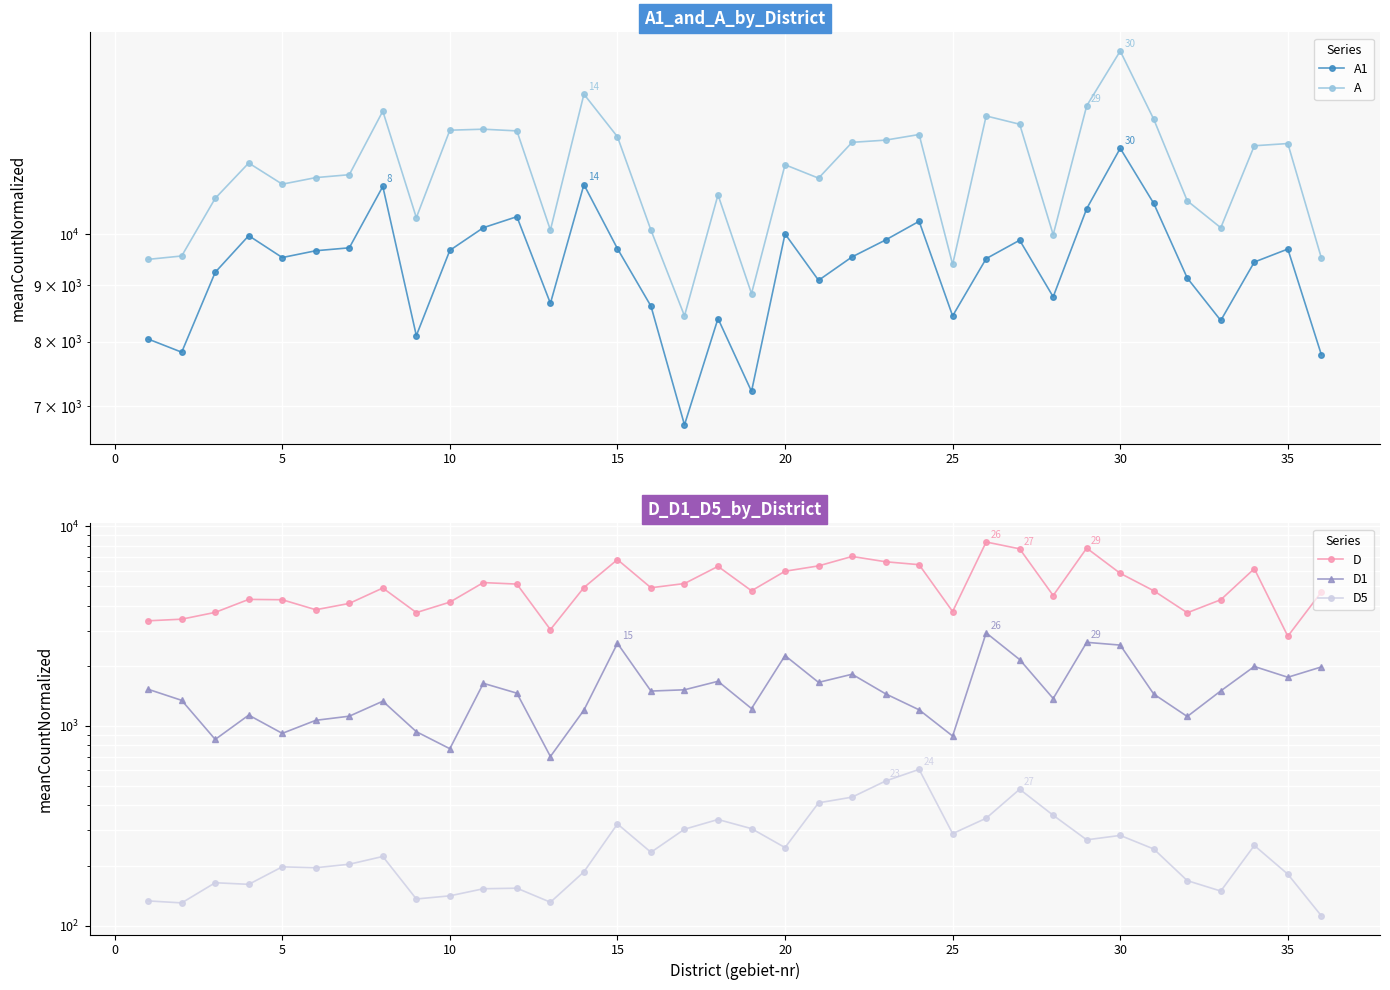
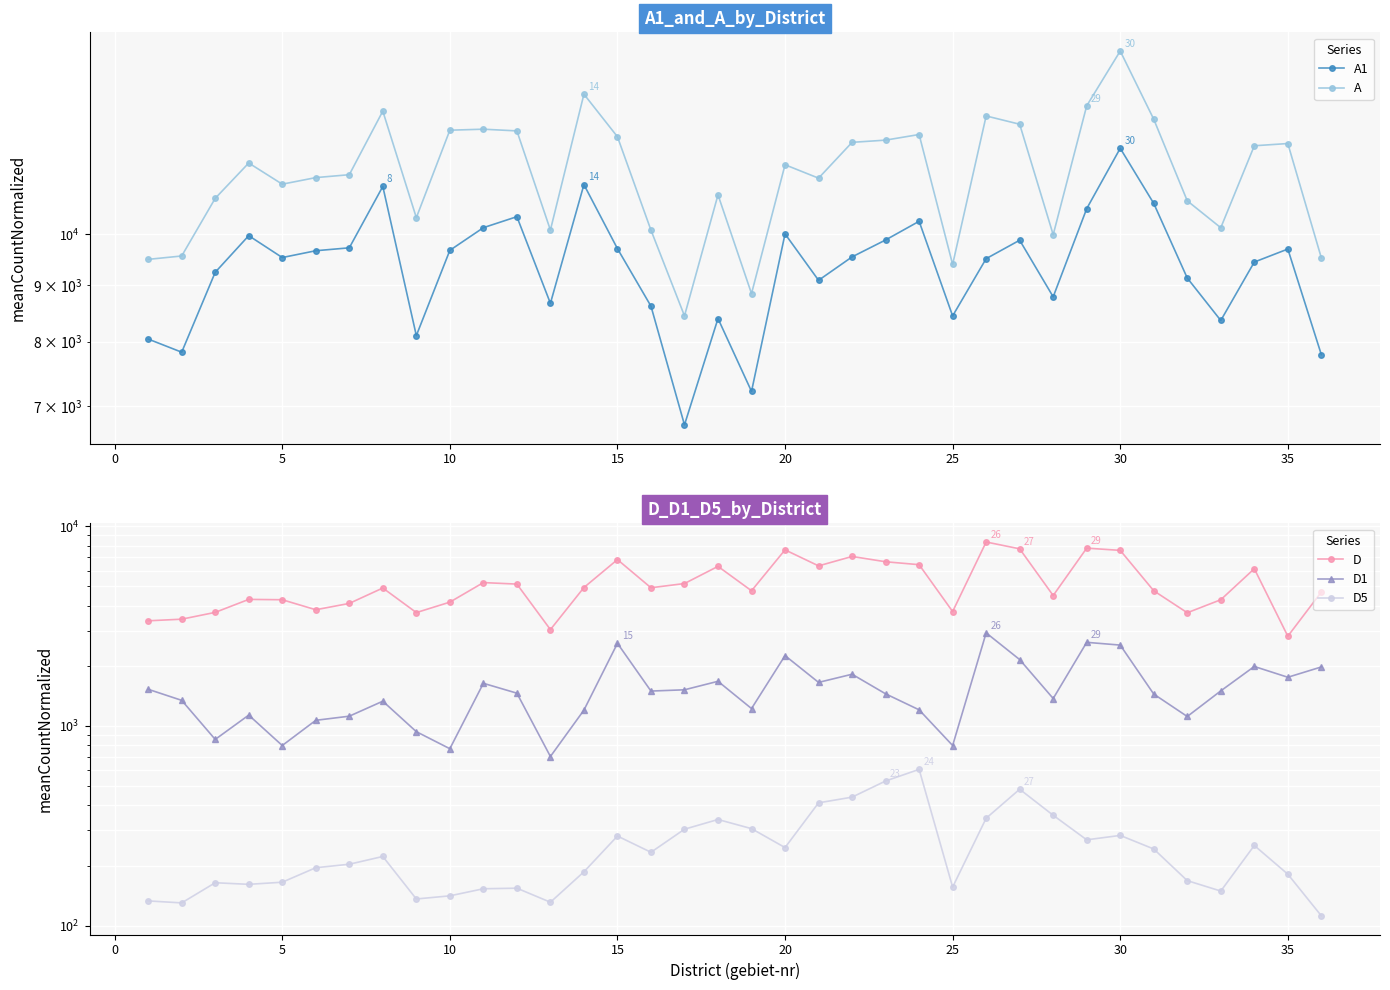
  {
    "D_D1_D5_by_District": {
      "D": {
        "5": 4300,
        "10": 4200,
        "15": 6800,
-       "20": 6000,
+       "20": 7600,
        "25": 3700,
-       "30": 5800,
+       "30": 7600,
        "35": 2800
      },
      "D1": {
-       "5": 900,
+       "5": 800,
        "10": 770,
        "20": 2300,
-       "25": 900,
+       "25": 800,
        "30": 2500,
        "35": 1800
      },
      "D5": {
-       "5": 200,
+       "5": 170,
        "10": 140,
-       "15": 320,
+       "15": 280,
        "20": 250,
-       "25": 290,
+       "25": 160,
        "30": 280,
        "35": 180
      }
    }
  }
